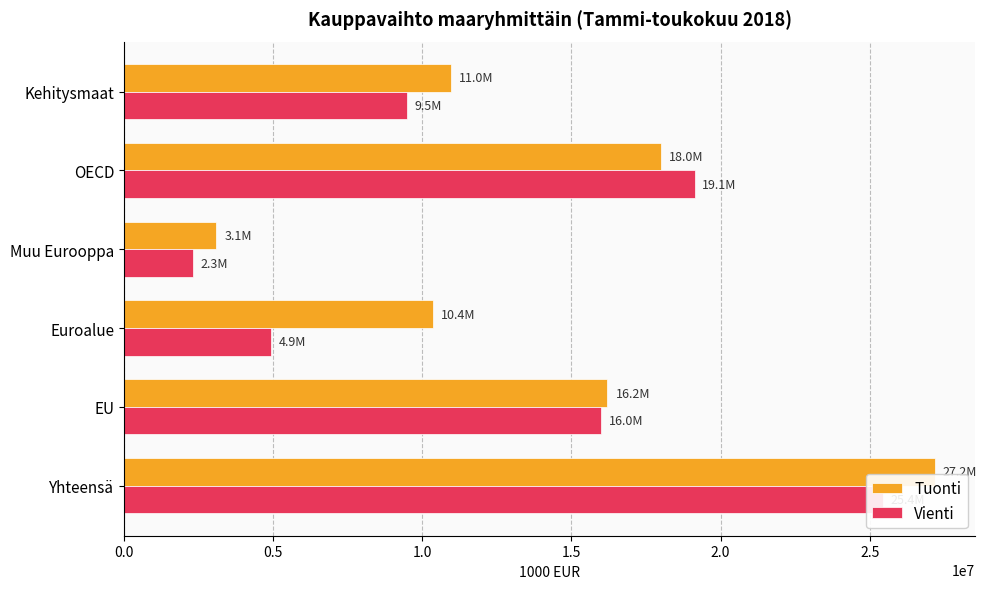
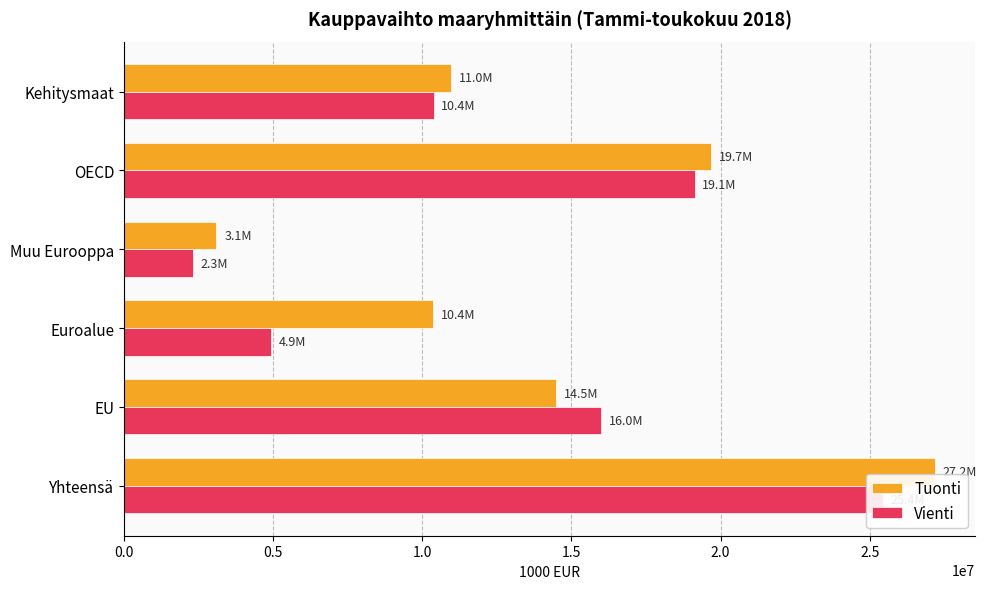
  {
    "Tuonti": {
      "Kehitysmaat": "11.0M",
-     "OECD": "18.0M",
+     "OECD": "19.7M",
      "Muu Eurooppa": "3.1M",
      "Euroalue": "10.4M",
-     "EU": "16.2M"
+     "EU": "14.5M"
    },
    "Vienti": {
-     "Kehitysmaat": "9.5M",
+     "Kehitysmaat": "10.4M",
      "OECD": "19.1M",
      "Muu Eurooppa": "2.3M",
      "Euroalue": "4.9M",
      "EU": "16.0M"
    }
  }
